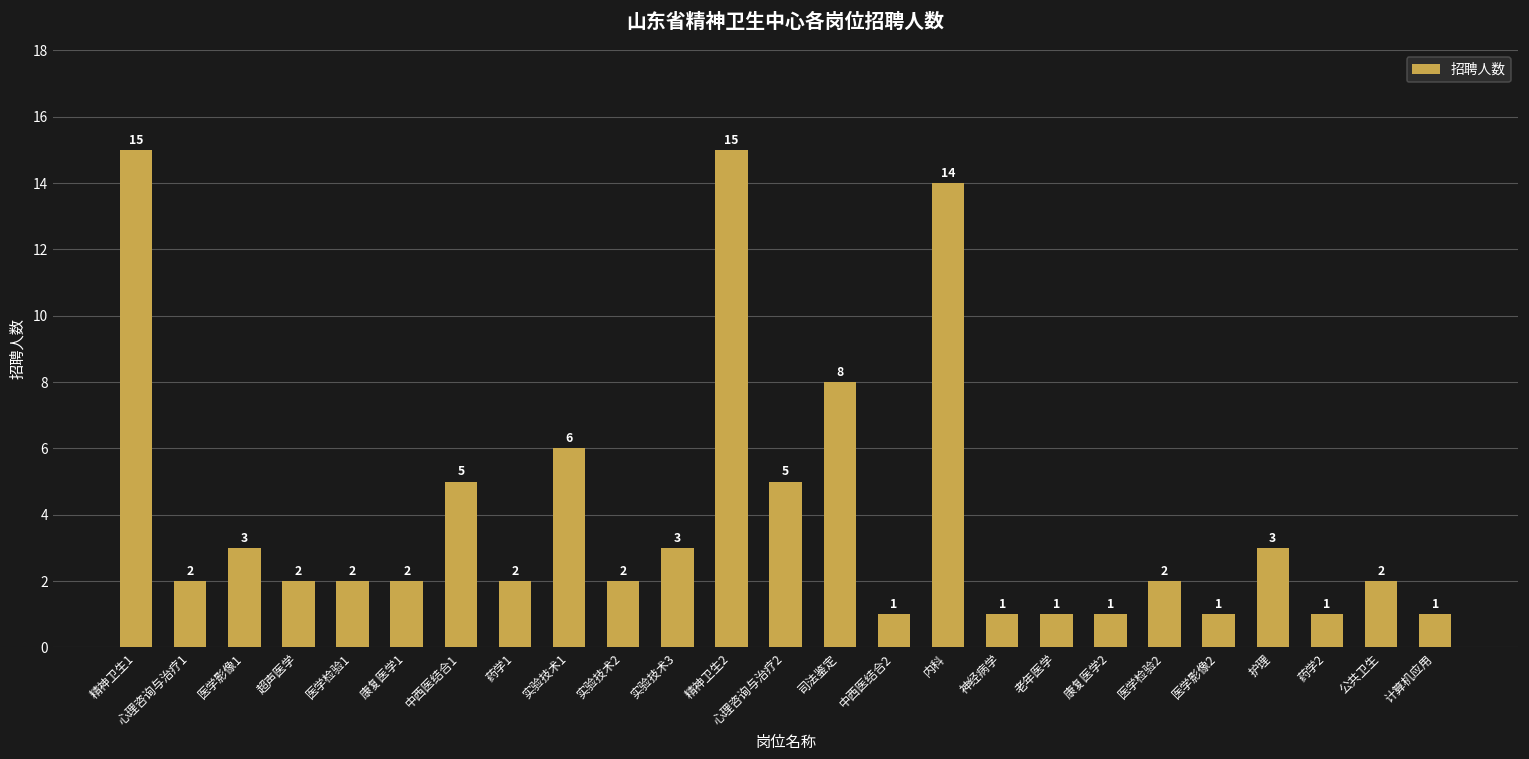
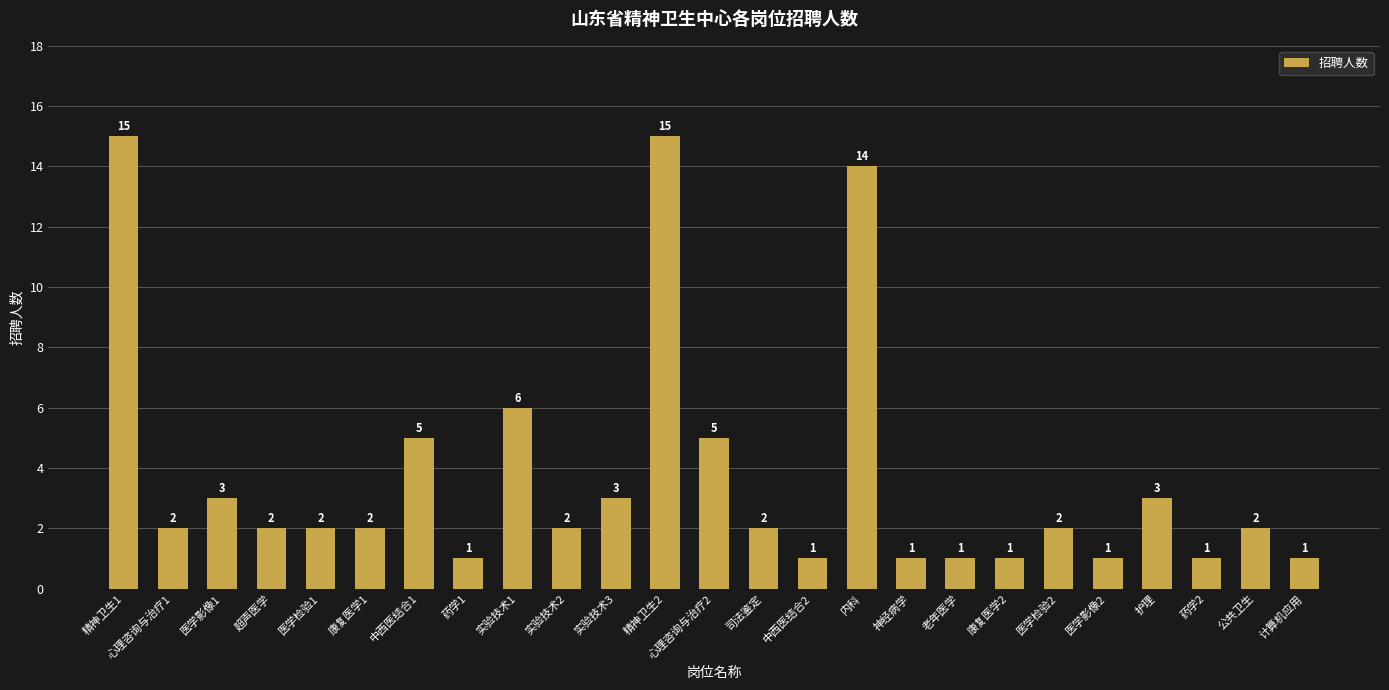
  {
    "精神卫生1": 15,
    "心理咨询与治疗1": 2,
    "医学影像1": 3,
    "超声医学": 2,
    "医学检验1": 2,
    "康复医学1": 2,
    "中西医结合1": 5,
-   "药学1": 2,
+   "药学1": 1,
    "实验技术1": 6,
    "实验技术2": 2,
    "实验技术3": 3,
    "精神卫生2": 15,
    "心理咨询与治疗2": 5,
-   "司法鉴定": 8,
+   "司法鉴定": 2,
    "中西医结合2": 1,
    "内科": 14,
    "神经病学": 1,
    "老年医学": 1,
    "康复医学2": 1,
    "医学检验2": 2,
    "医学影像2": 1,
    "护理": 3,
    "药学2": 1,
    "公共卫生": 2,
    "计算机应用": 1
  }
